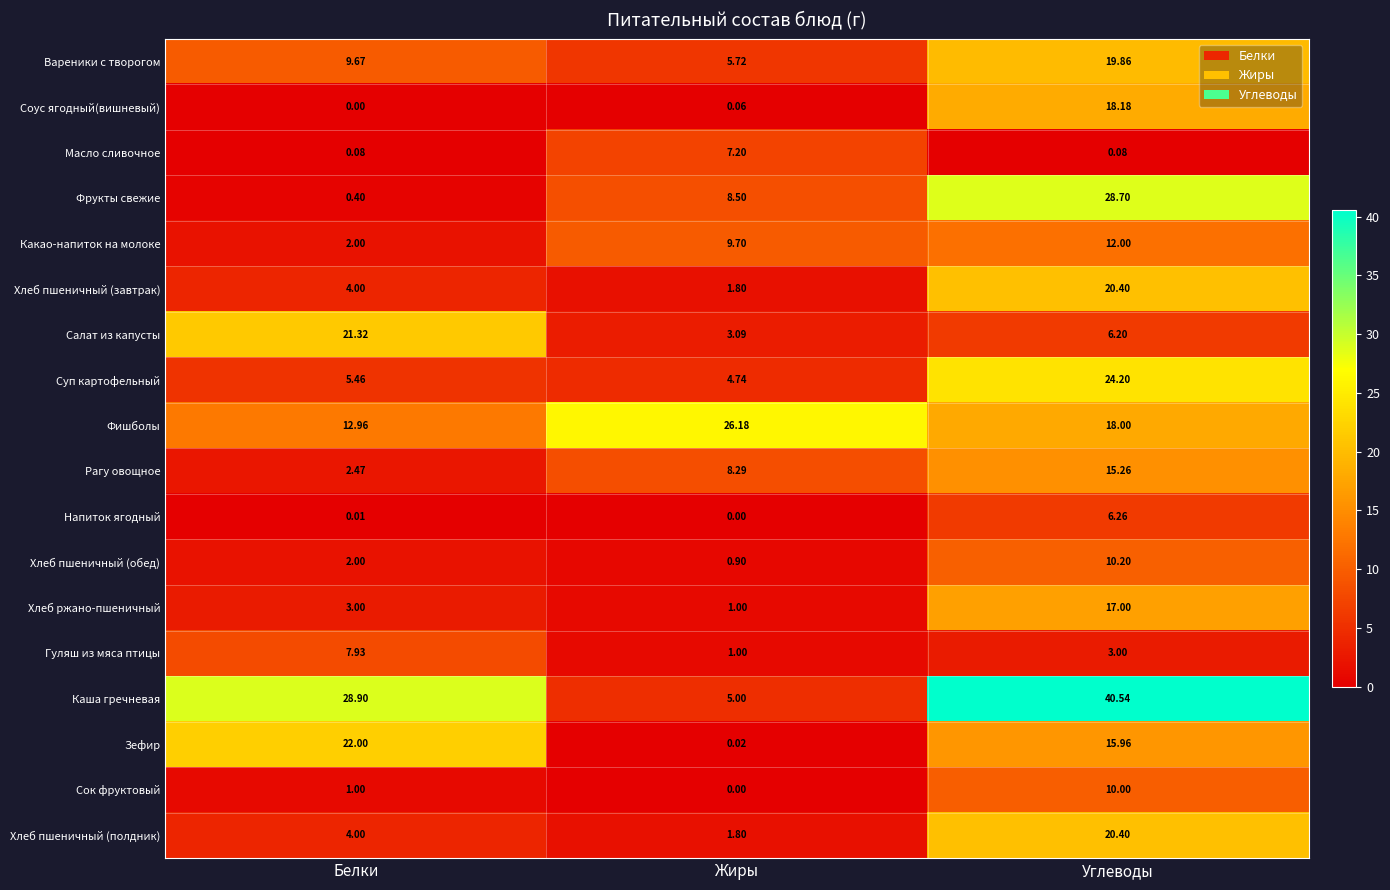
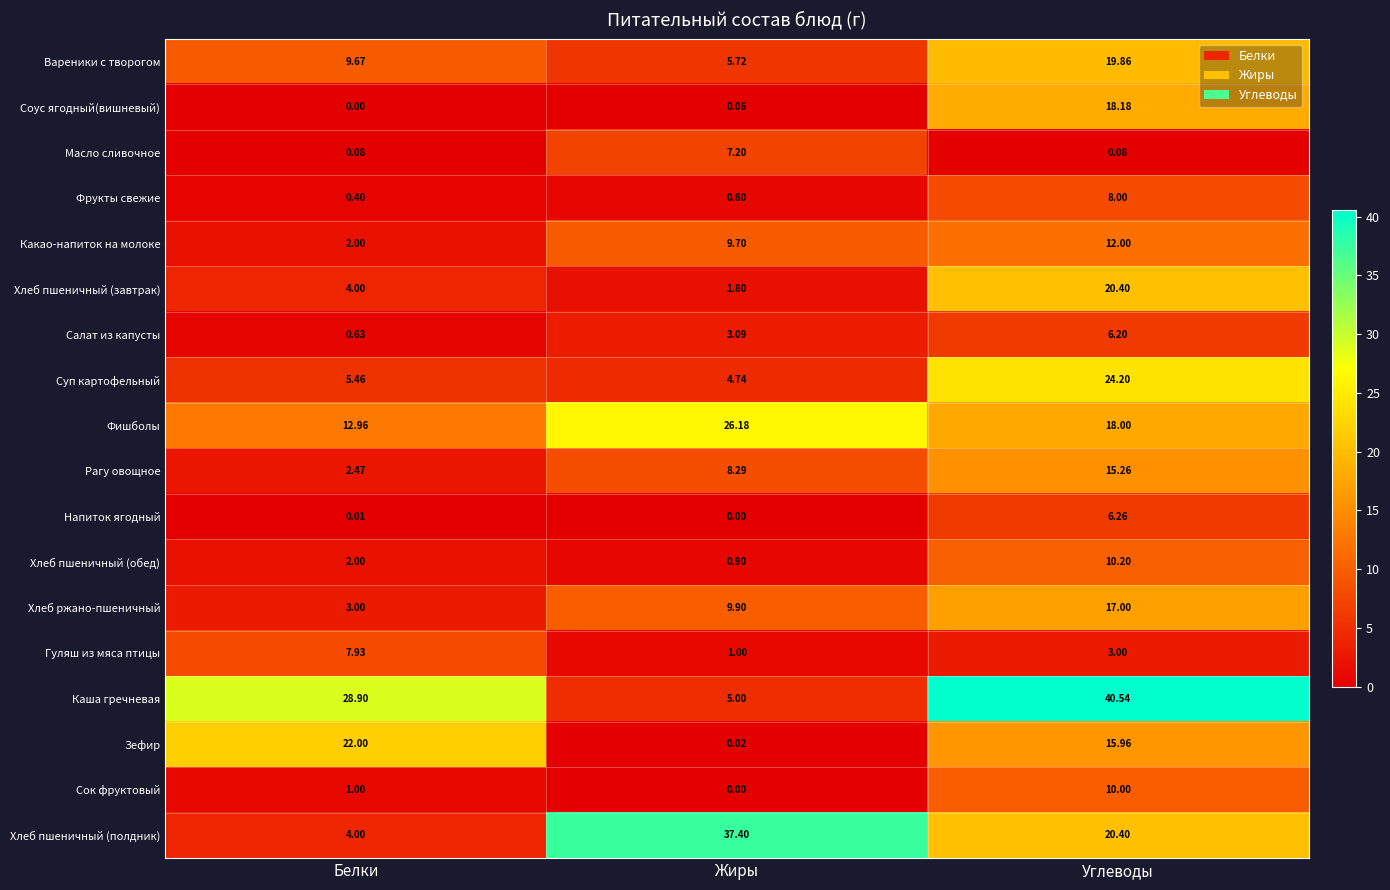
  {
    "Вареники с творогом": {
      "Белки": 9.67,
      "Жиры": 5.72,
      "Углеводы": 19.86
    },
    "Соус ягодный(вишневый)": {
      "Белки": 0.00,
      "Жиры": 0.06,
      "Углеводы": 18.18
    },
    "Масло сливочное": {
      "Белки": 0.08,
      "Жиры": 7.20,
      "Углеводы": 0.08
    },
    "Фрукты свежие": {
      "Белки": 0.40,
-     "Жиры": 8.50,
-     "Углеводы": 28.70
+     "Жиры": 0.80,
+     "Углеводы": 8.00
    },
    "Какао-напиток на молоке": {
      "Белки": 2.00,
      "Жиры": 9.70,
      "Углеводы": 12.00
    },
    "Хлеб пшеничный (завтрак)": {
      "Белки": 4.00,
      "Жиры": 1.80,
      "Углеводы": 20.40
    },
    "Салат из капусты": {
-     "Белки": 21.32,
+     "Белки": 0.63,
      "Жиры": 3.09,
      "Углеводы": 6.20
    },
    "Суп картофельный": {
      "Белки": 5.46,
      "Жиры": 4.74,
      "Углеводы": 24.20
    },
    "Фишболы": {
      "Белки": 12.96,
      "Жиры": 26.18,
      "Углеводы": 18.00
    },
    "Рагу овощное": {
      "Белки": 2.47,
      "Жиры": 8.29,
      "Углеводы": 15.26
    },
    "Напиток ягодный": {
      "Белки": 0.01,
      "Жиры": 0.00,
      "Углеводы": 6.26
    },
    "Хлеб пшеничный (обед)": {
      "Белки": 2.00,
      "Жиры": 0.90,
      "Углеводы": 10.20
    },
    "Хлеб ржано-пшеничный": {
      "Белки": 3.00,
-     "Жиры": 1.00,
+     "Жиры": 9.90,
      "Углеводы": 17.00
    },
    "Гуляш из мяса птицы": {
      "Белки": 7.93,
      "Жиры": 1.00,
      "Углеводы": 3.00
    },
    "Каша гречневая": {
      "Белки": 28.90,
      "Жиры": 5.00,
      "Углеводы": 40.54
    },
    "Зефир": {
      "Белки": 22.00,
      "Жиры": 0.02,
      "Углеводы": 15.96
    },
    "Сок фруктовый": {
      "Белки": 1.00,
      "Жиры": 0.00,
      "Углеводы": 10.00
    },
    "Хлеб пшеничный (полдник)": {
      "Белки": 4.00,
-     "Жиры": 1.80,
+     "Жиры": 37.40,
      "Углеводы": 20.40
    }
  }
